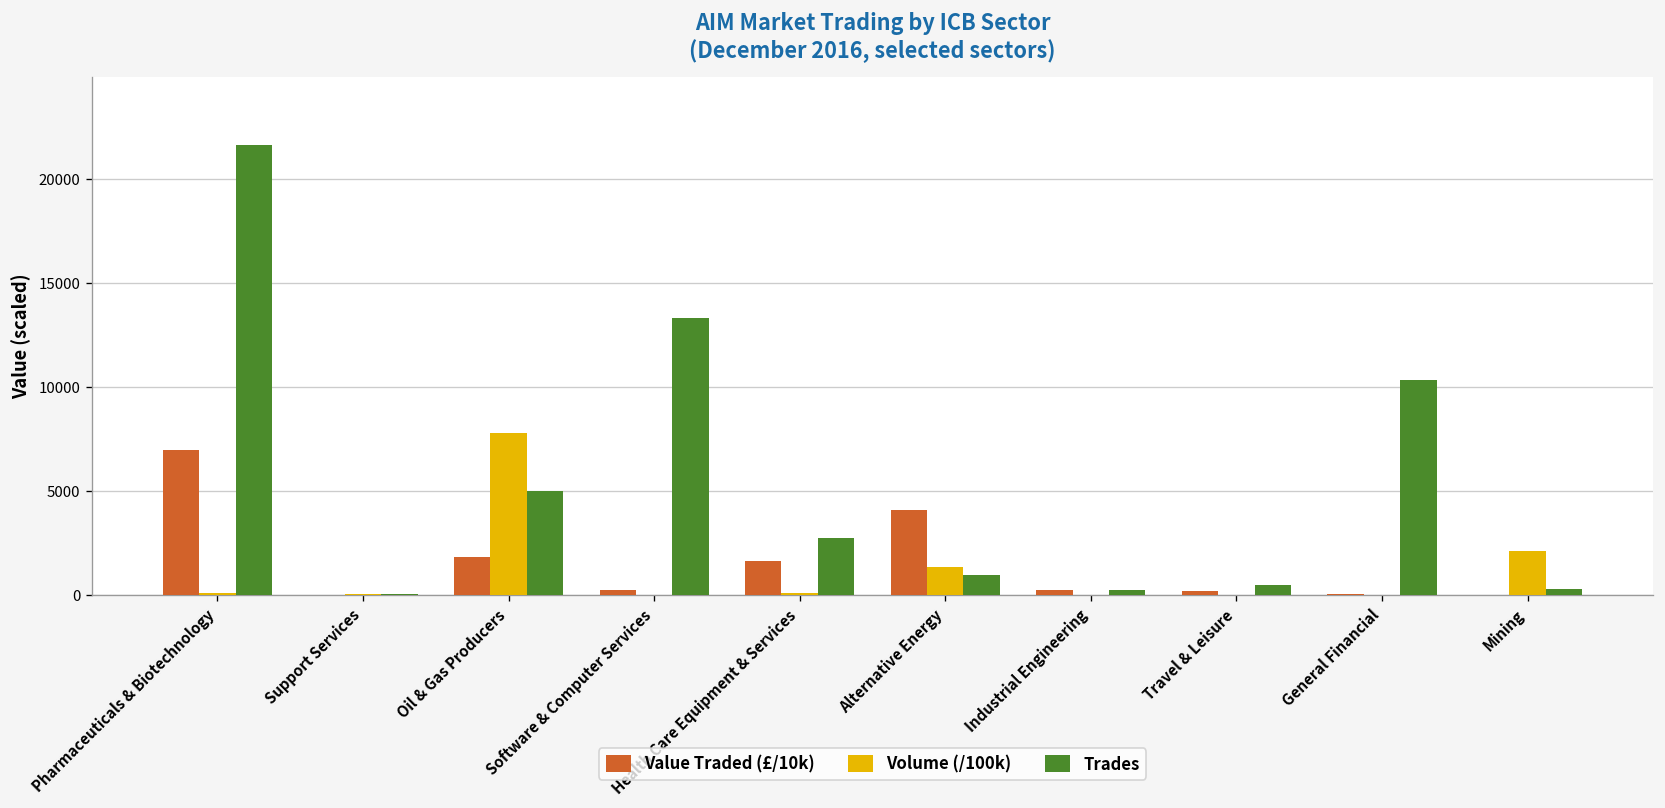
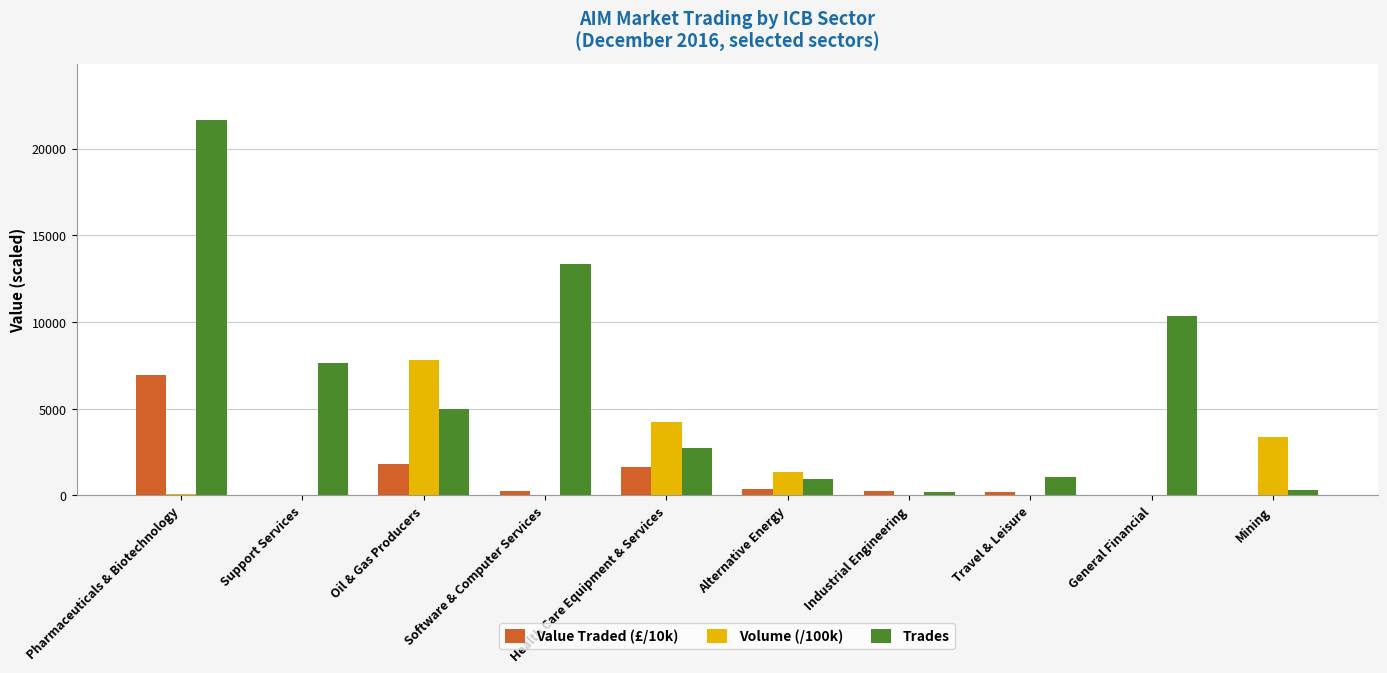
  {
    "Value Traded (£/10k)": {
      "Pharmaceuticals & Biotechnology": 7000,
      "Oil & Gas Producers": 1800,
      "Software & Computer Services": 200,
      "Health Care Equipment & Services": 1600,
-     "Alternative Energy": 4100,
+     "Alternative Energy": 300,
      "Industrial Engineering": 200,
      "Travel & Leisure": 200
    },
    "Volume (/100k)": {
      "Oil & Gas Producers": 7800,
-     "Health Care Equipment & Services": 100,
+     "Health Care Equipment & Services": 4200,
      "Alternative Energy": 1300,
-     "Mining": 2100
+     "Mining": 3400
    },
    "Trades": {
      "Pharmaceuticals & Biotechnology": 21600,
-     "Support Services": 100,
+     "Support Services": 7600,
      "Oil & Gas Producers": 5000,
      "Software & Computer Services": 13300,
      "Health Care Equipment & Services": 2700,
      "Alternative Energy": 900,
      "Industrial Engineering": 200,
-     "Travel & Leisure": 500,
+     "Travel & Leisure": 1100,
      "General Financial": 10300,
      "Mining": 300
    }
  }
